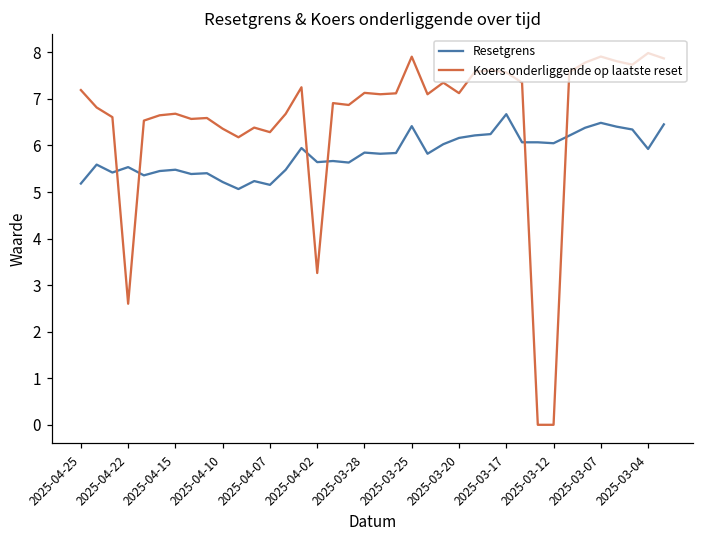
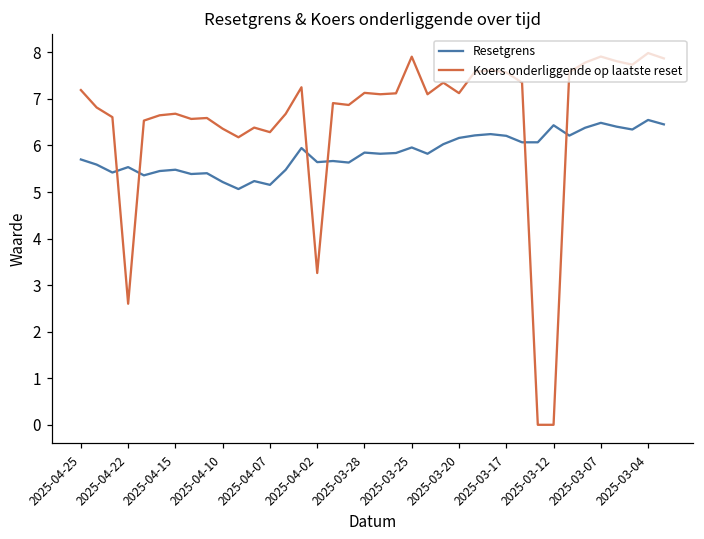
  {
    "Resetgrens": {
-     "2025-04-25": 5.2,
+     "2025-04-25": 5.7,
      "2025-04-22": 5.5,
      "2025-04-15": 5.5,
      "2025-04-10": 5.2,
      "2025-04-07": 5.2,
      "2025-04-02": 5.6,
      "2025-03-28": 5.8,
-     "2025-03-25": 6.4,
+     "2025-03-25": 6.0,
      "2025-03-20": 6.2,
-     "2025-03-17": 6.7,
-     "2025-03-12": 6.0,
+     "2025-03-17": 6.2,
+     "2025-03-12": 6.4,
      "2025-03-07": 6.5,
-     "2025-03-04": 5.9
+     "2025-03-04": 6.5
    },
    "Koers onderliggende op laatste reset": {
      "2025-04-25": 7.2,
      "2025-04-22": 2.6,
      "2025-04-15": 6.7,
      "2025-04-10": 6.4,
      "2025-04-07": 6.3,
      "2025-04-02": 3.3,
      "2025-03-28": 7.1,
      "2025-03-25": 7.9,
      "2025-03-20": 7.1,
      "2025-03-12": 0.0
    }
  }
